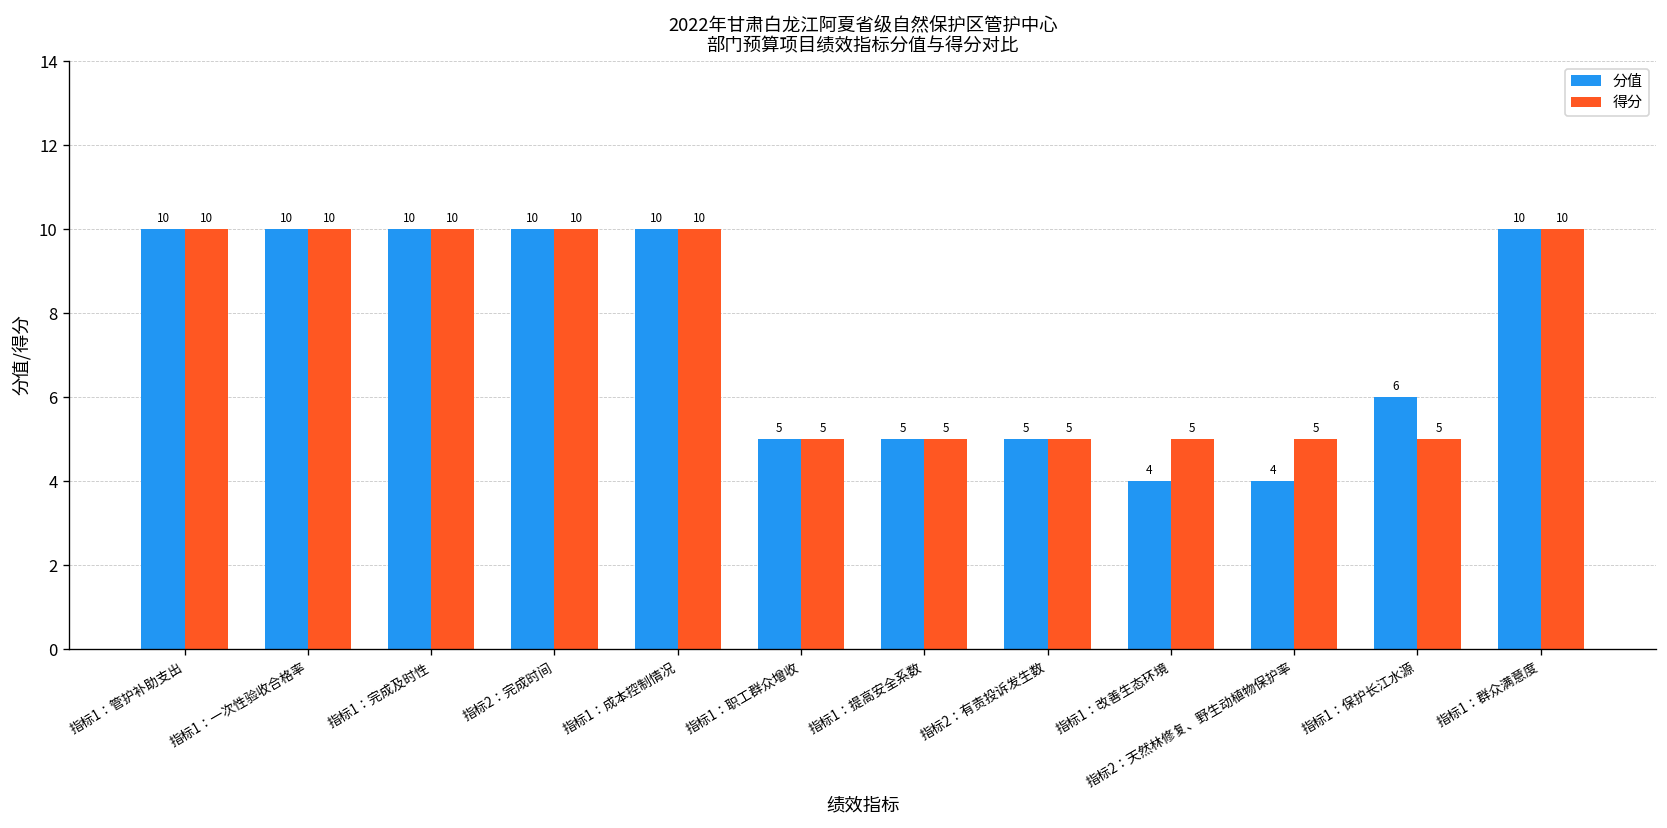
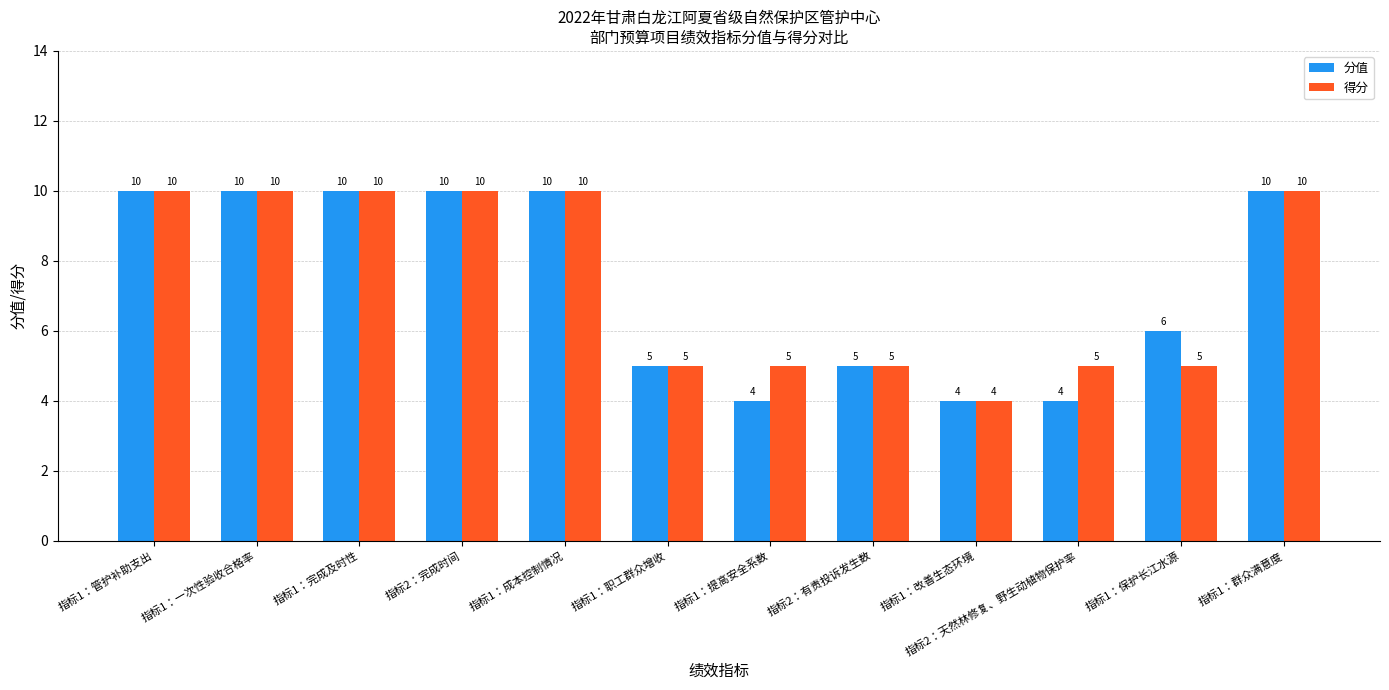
  {
    "分值": {
      "指标1：管护补助支出": 10,
      "指标1：一次性验收合格率": 10,
      "指标1：完成及时性": 10,
      "指标2：完成时间": 10,
      "指标1：成本控制情况": 10,
      "指标1：职工群众增收": 5,
-     "指标1：提高安全系数": 5,
+     "指标1：提高安全系数": 4,
      "指标2：有责投诉发生数": 5,
      "指标1：改善生态环境": 4,
      "指标2：天然林修复、野生动植物保护率": 4,
      "指标1：保护长江水源": 6,
      "指标1：群众满意度": 10
    },
    "得分": {
      "指标1：管护补助支出": 10,
      "指标1：一次性验收合格率": 10,
      "指标1：完成及时性": 10,
      "指标2：完成时间": 10,
      "指标1：成本控制情况": 10,
      "指标1：职工群众增收": 5,
      "指标1：提高安全系数": 5,
      "指标2：有责投诉发生数": 5,
-     "指标1：改善生态环境": 5,
+     "指标1：改善生态环境": 4,
      "指标2：天然林修复、野生动植物保护率": 5,
      "指标1：保护长江水源": 5,
      "指标1：群众满意度": 10
    }
  }
